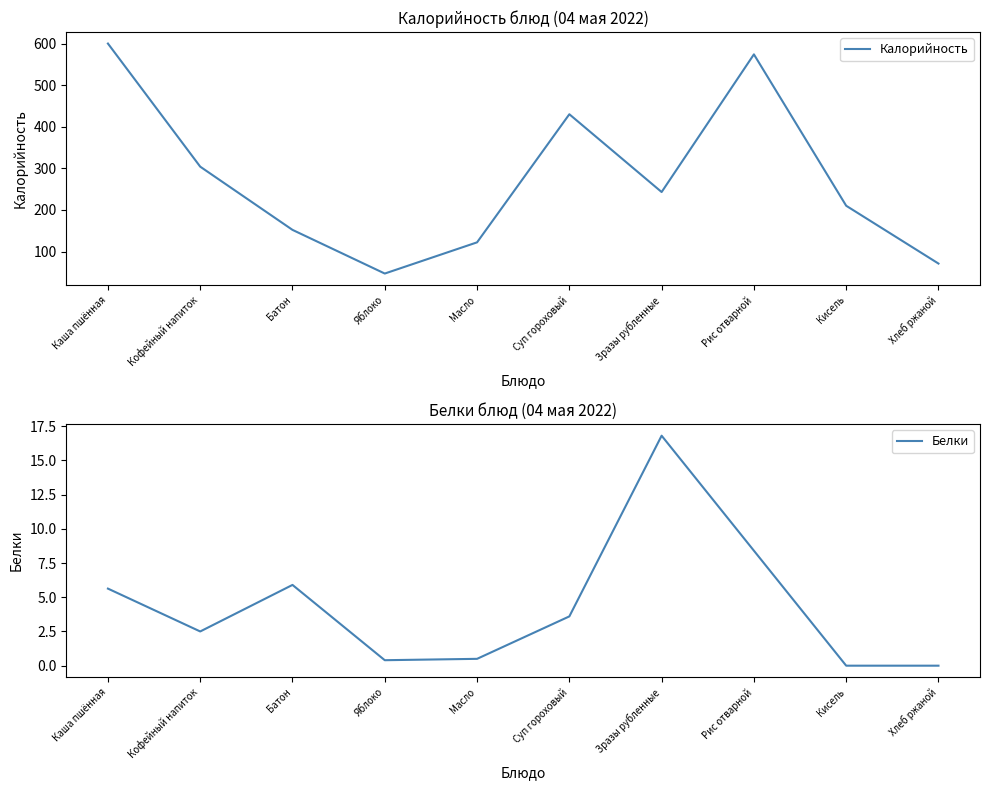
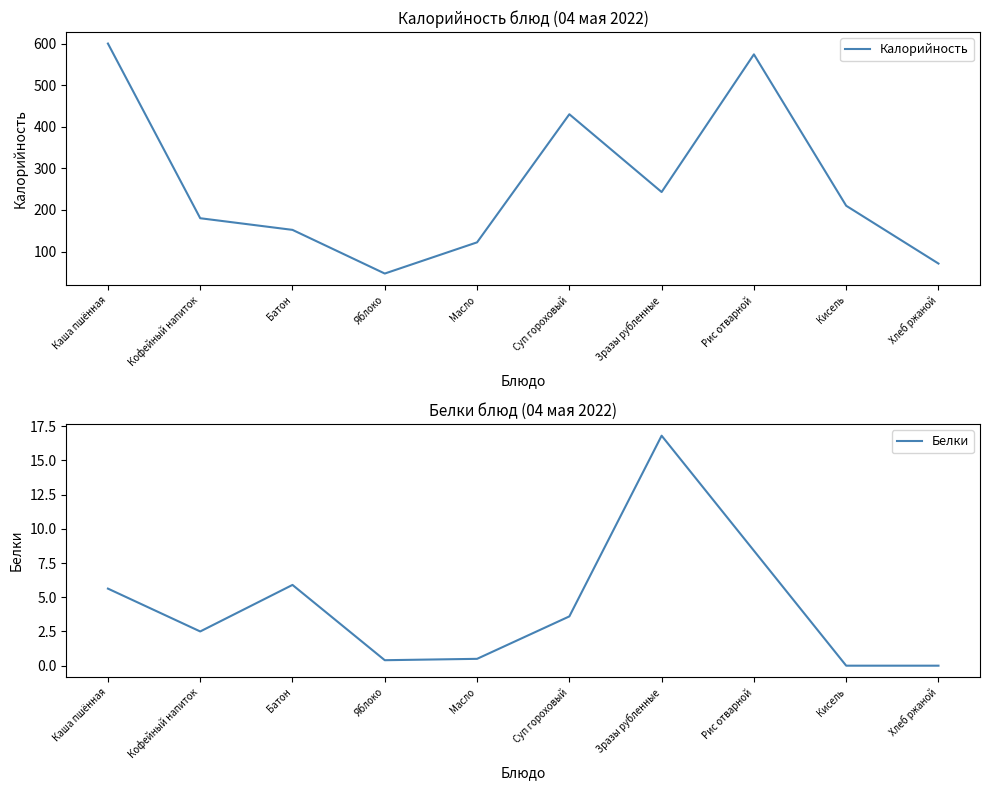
  {
    "Калорийность блюд (04 мая 2022)": {
      "Каша пшённая": 600,
-     "Кофейный напиток": 300,
+     "Кофейный напиток": 180,
      "Батон": 150,
      "Яблоко": 50,
      "Масло": 120,
      "Суп гороховый": 430,
      "Зразы рубленные": 240,
      "Рис отварной": 570,
      "Кисель": 210,
      "Хлеб ржаной": 70
    },
    "Белки блюд (04 мая 2022)": {
      "Каша пшённая": 5.6,
      "Кофейный напиток": 2.5,
      "Батон": 5.9,
      "Яблоко": 0.4,
      "Масло": 0.5,
      "Суп гороховый": 3.6,
      "Зразы рубленные": 16.8,
      "Рис отварной": 8.4,
      "Кисель": 0.0,
      "Хлеб ржаной": 0.0
    }
  }
